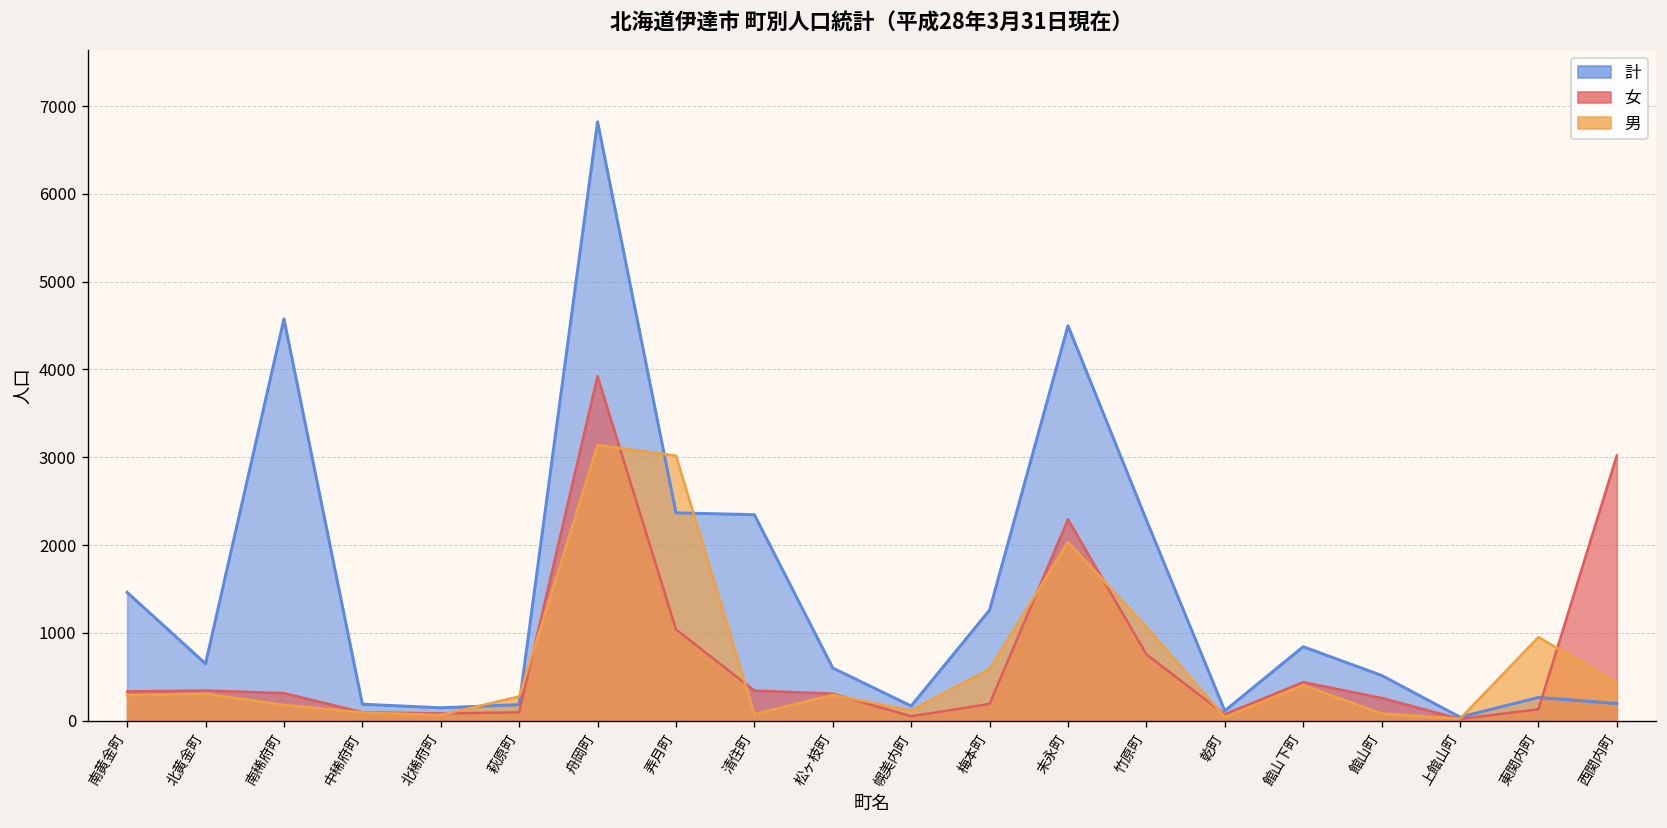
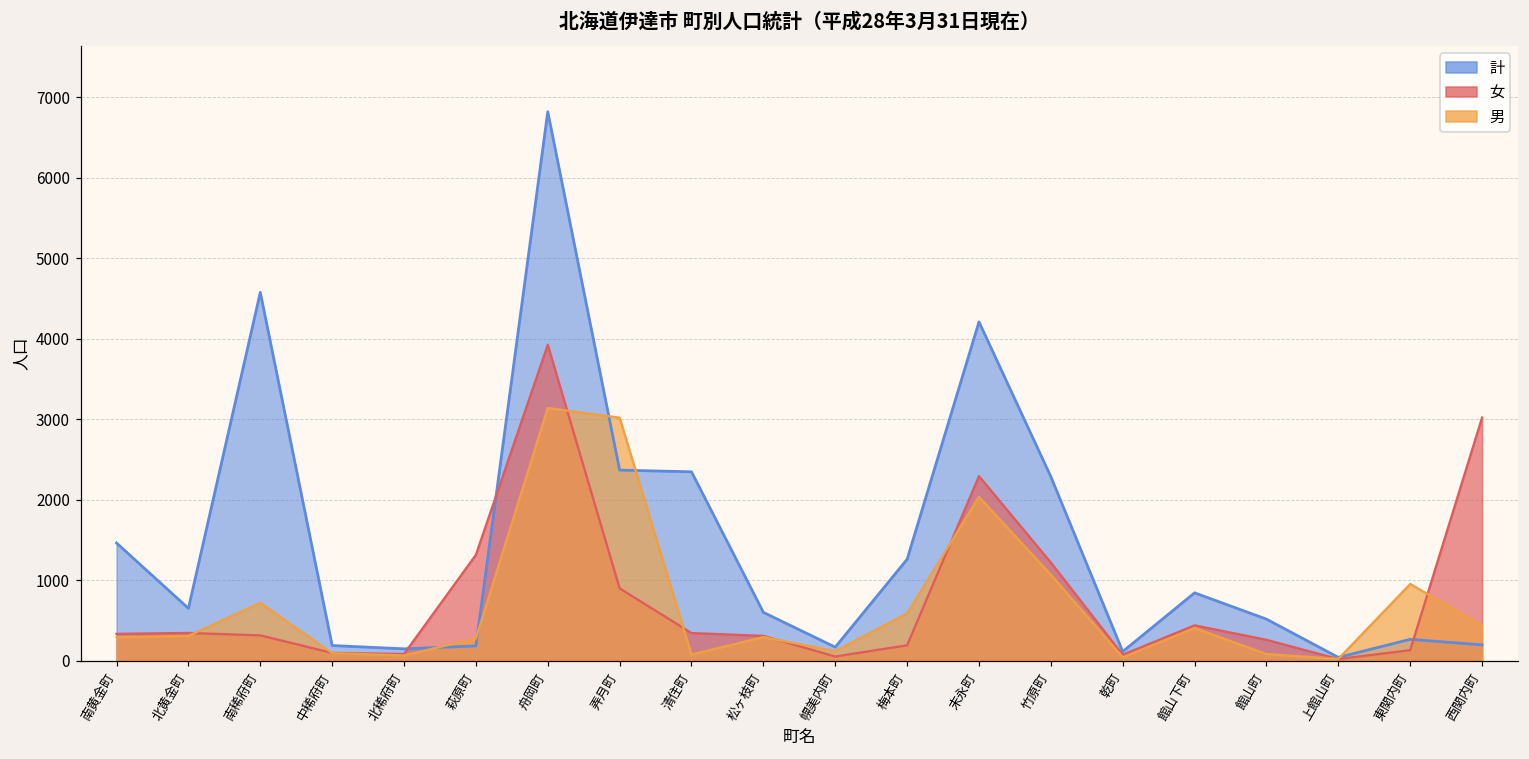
  {
    "計": {
      "南黄金町": 1500,
      "北黄金町": 600,
      "南稀府町": 4600,
      "中稀府町": 200,
      "北稀府町": 100,
      "萩原町": 200,
      "舟岡町": 6800,
      "弄月町": 2400,
      "清住町": 2300,
      "松ヶ枝町": 600,
      "幌美内町": 200,
      "梅本町": 1300,
-     "末永町": 4500,
+     "末永町": 4200,
      "竹原町": 2300,
      "乾町": 100,
      "館山下町": 800,
      "館山町": 500,
      "東関内町": 300,
      "西関内町": 200
    },
    "女": {
      "南黄金町": 300,
      "北黄金町": 300,
      "南稀府町": 300,
-     "萩原町": 100,
+     "萩原町": 1300,
      "舟岡町": 3900,
-     "弄月町": 1000,
+     "弄月町": 900,
      "清住町": 300,
      "幌美内町": 100,
      "梅本町": 200,
      "末永町": 2300,
-     "竹原町": 800,
+     "竹原町": 1200,
      "館山町": 300,
      "東関内町": 100,
      "西関内町": 3000
    },
    "男": {
      "南黄金町": 300,
      "北黄金町": 300,
-     "南稀府町": 200,
+     "南稀府町": 700,
      "萩原町": 300,
      "舟岡町": 3100,
      "弄月町": 3000,
      "清住町": 100,
      "幌美内町": 100,
      "梅本町": 600,
      "末永町": 2000,
      "竹原町": 1100,
      "館山町": 100,
      "東関内町": 1000,
      "西関内町": 400
    }
  }
